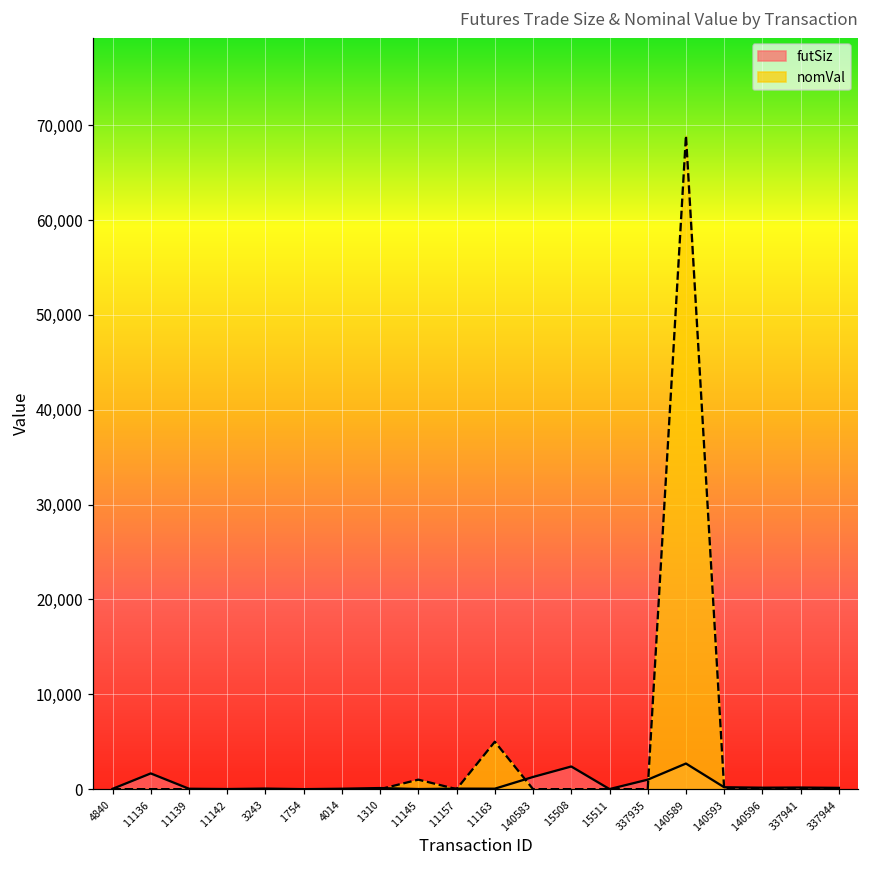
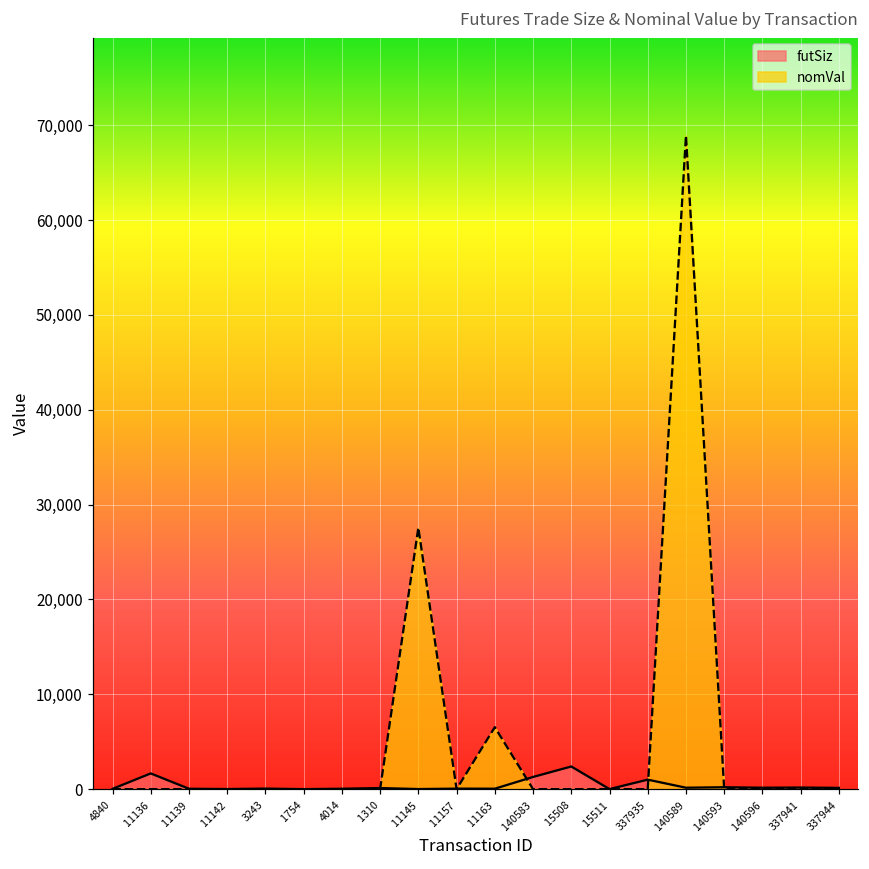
  {
    "futSiz": {
      "11136": "2,000",
      "11145": "0",
      "11163": "0",
      "140583": "1,000",
      "15508": "2,000",
      "337935": "1,000",
-     "140589": "3,000"
+     "140589": "0"
    },
    "nomVal": {
      "11136": "0",
-     "11145": "1,000",
-     "11163": "5,000",
+     "11145": "28,000",
+     "11163": "7,000",
      "140583": "0",
      "15508": "0",
      "337935": "0",
      "140589": "69,000"
    }
  }
